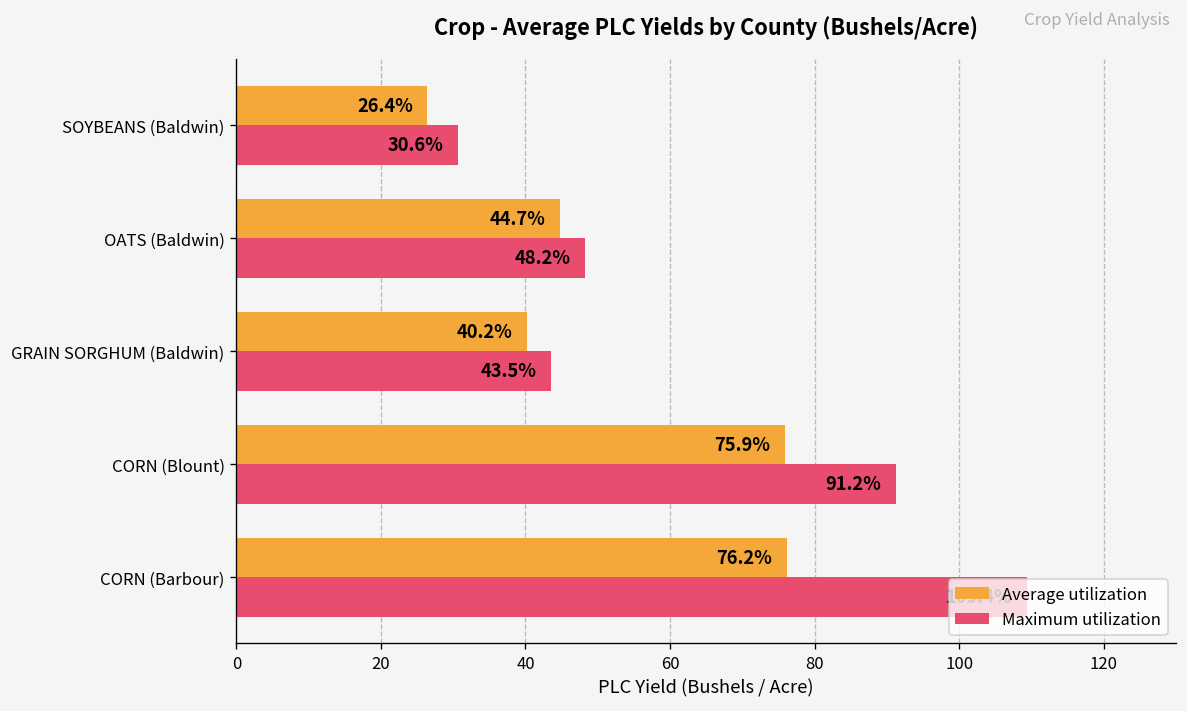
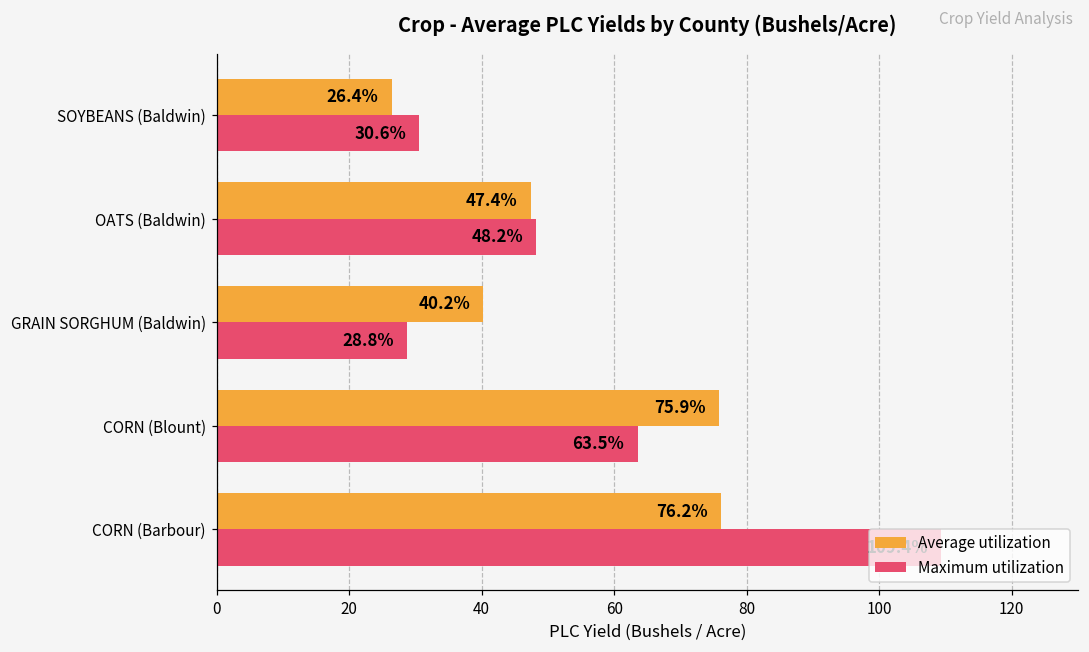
  {
    "Average utilization": {
      "SOYBEANS (Baldwin)": "26.4%",
-     "OATS (Baldwin)": "44.7%",
+     "OATS (Baldwin)": "47.4%",
      "GRAIN SORGHUM (Baldwin)": "40.2%",
      "CORN (Blount)": "75.9%",
      "CORN (Barbour)": "76.2%"
    },
    "Maximum utilization": {
      "SOYBEANS (Baldwin)": "30.6%",
      "OATS (Baldwin)": "48.2%",
-     "GRAIN SORGHUM (Baldwin)": "43.5%",
-     "CORN (Blount)": "91.2%"
+     "GRAIN SORGHUM (Baldwin)": "28.8%",
+     "CORN (Blount)": "63.5%"
    }
  }
